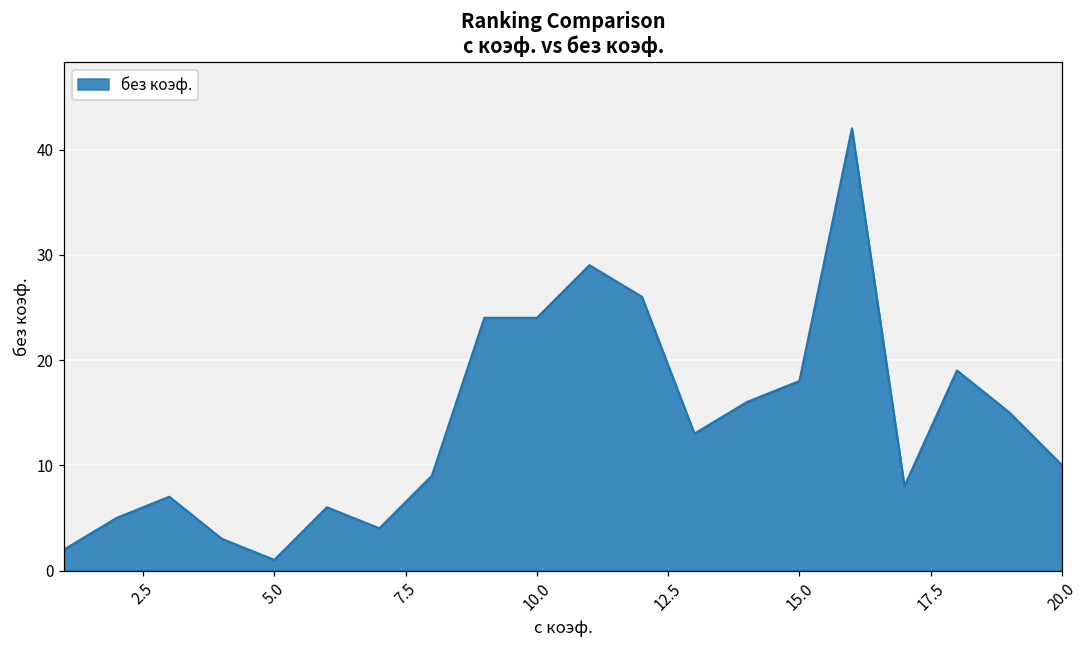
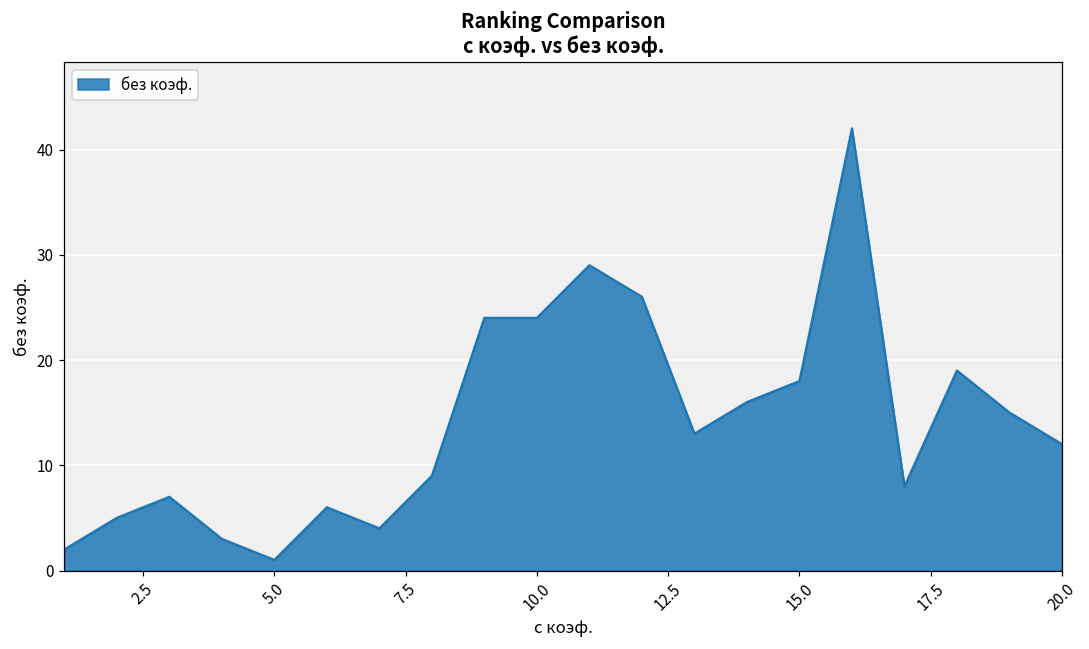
  {
    "5.0": 1,
    "10.0": 24,
    "15.0": 18,
-   "20.0": 10
+   "20.0": 12
  }
